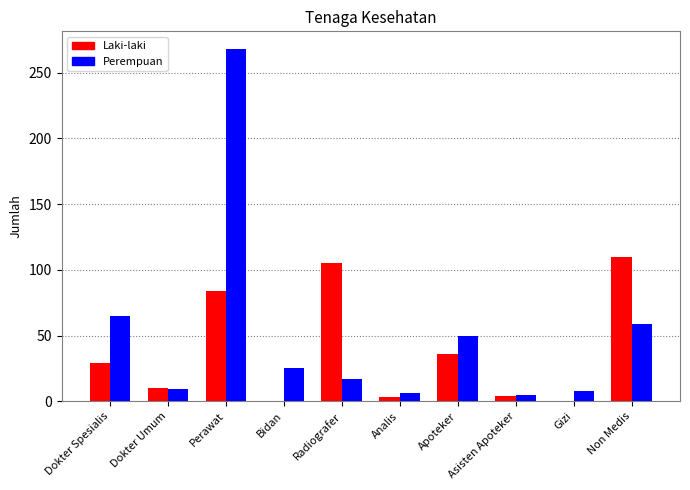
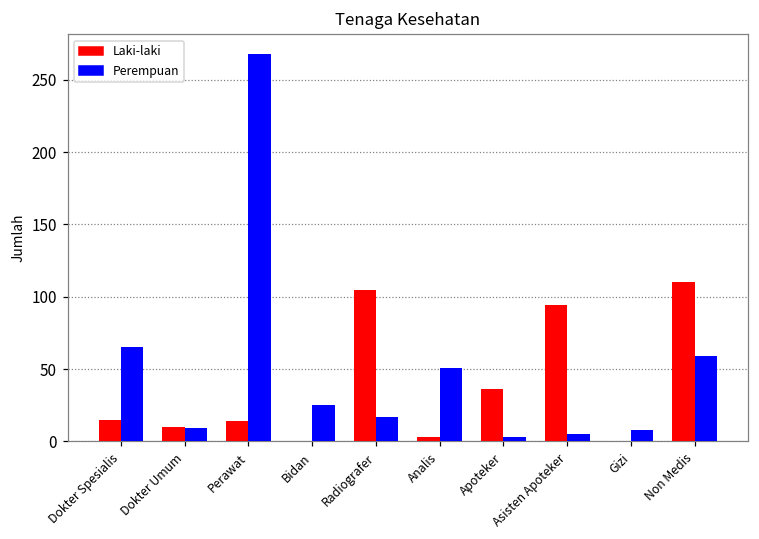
  {
    "Laki-laki": {
-     "Dokter Spesialis": 29,
+     "Dokter Spesialis": 15,
      "Dokter Umum": 10,
-     "Perawat": 84,
+     "Perawat": 14,
      "Bidan": 0,
      "Radiografer": 105,
      "Analis": 3,
      "Apoteker": 36,
-     "Asisten Apoteker": 4,
+     "Asisten Apoteker": 94,
      "Gizi": 0,
      "Non Medis": 110
    },
    "Perempuan": {
      "Dokter Spesialis": 65,
      "Dokter Umum": 9,
      "Perawat": 268,
      "Bidan": 25,
      "Radiografer": 17,
-     "Analis": 6,
-     "Apoteker": 50,
+     "Analis": 51,
+     "Apoteker": 3,
      "Asisten Apoteker": 5,
      "Gizi": 8,
      "Non Medis": 59
    }
  }
